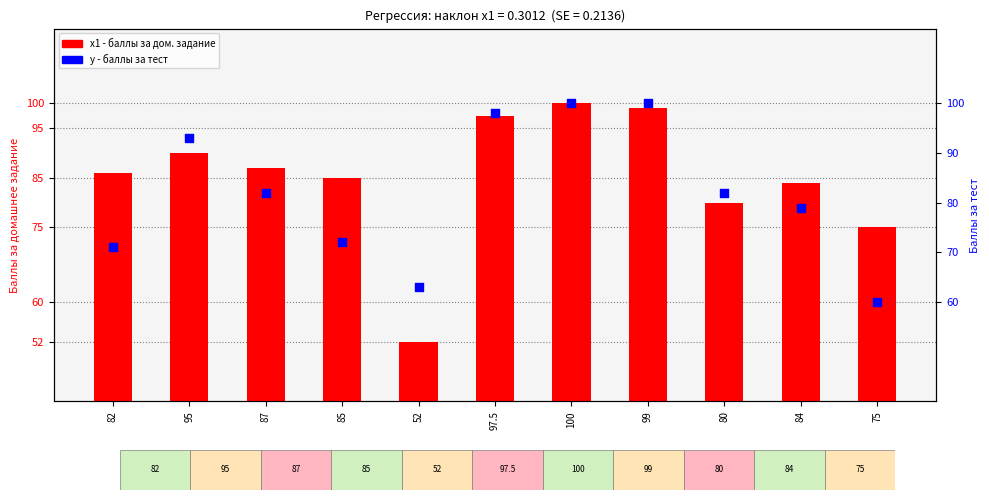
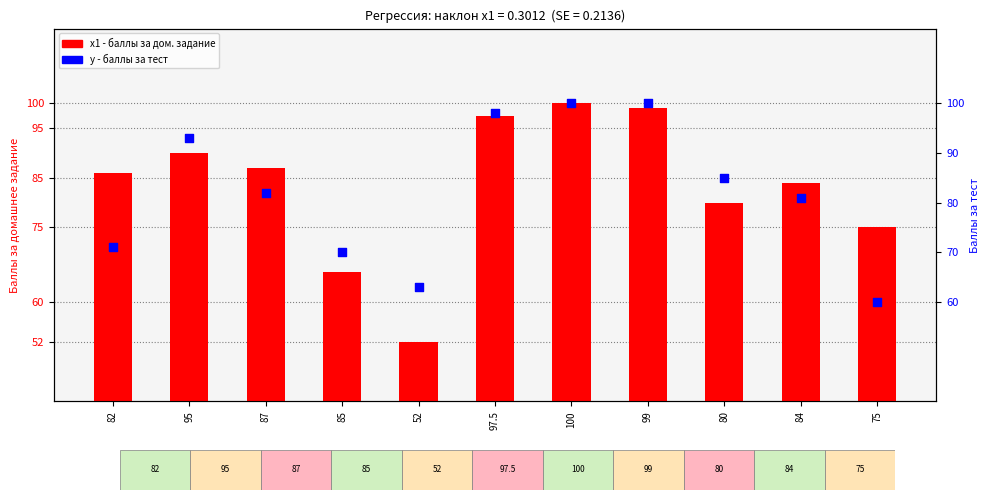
  {
    "x1 - баллы за дом. задание": {
      "82": 86,
      "95": 90,
      "87": 87,
-     "85": 85,
+     "85": 66,
      "52": 52,
      "97.5": 98,
      "100": 100,
      "99": 99,
      "80": 80,
      "84": 84,
      "75": 75
    },
    "у - баллы за тест": {
-     "85": 72,
-     "80": 82,
-     "84": 79
+     "85": 70,
+     "80": 85,
+     "84": 81
    }
  }
